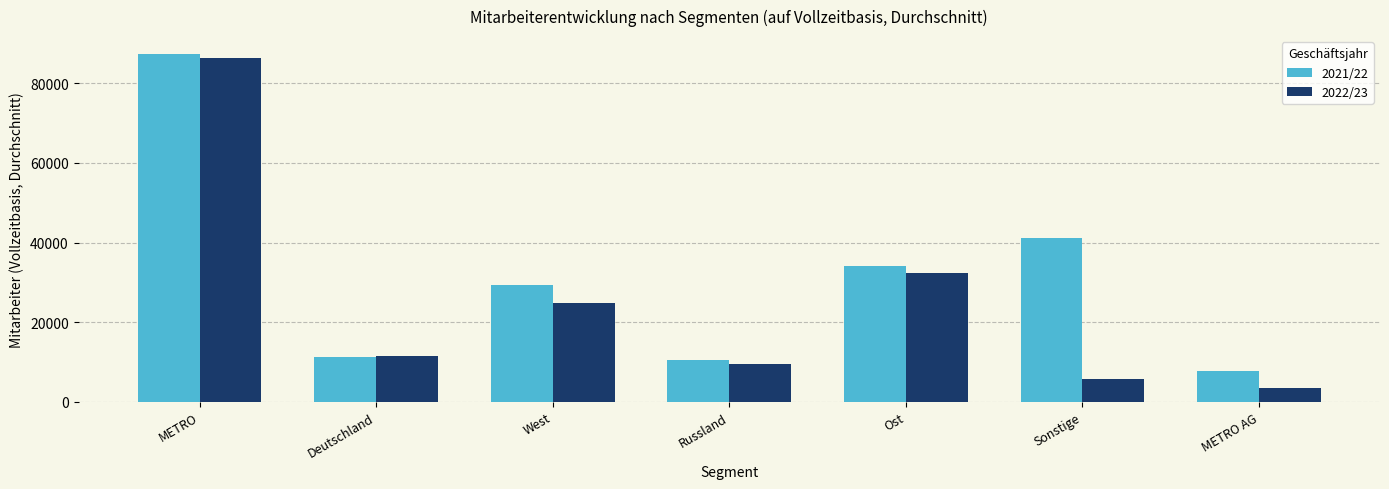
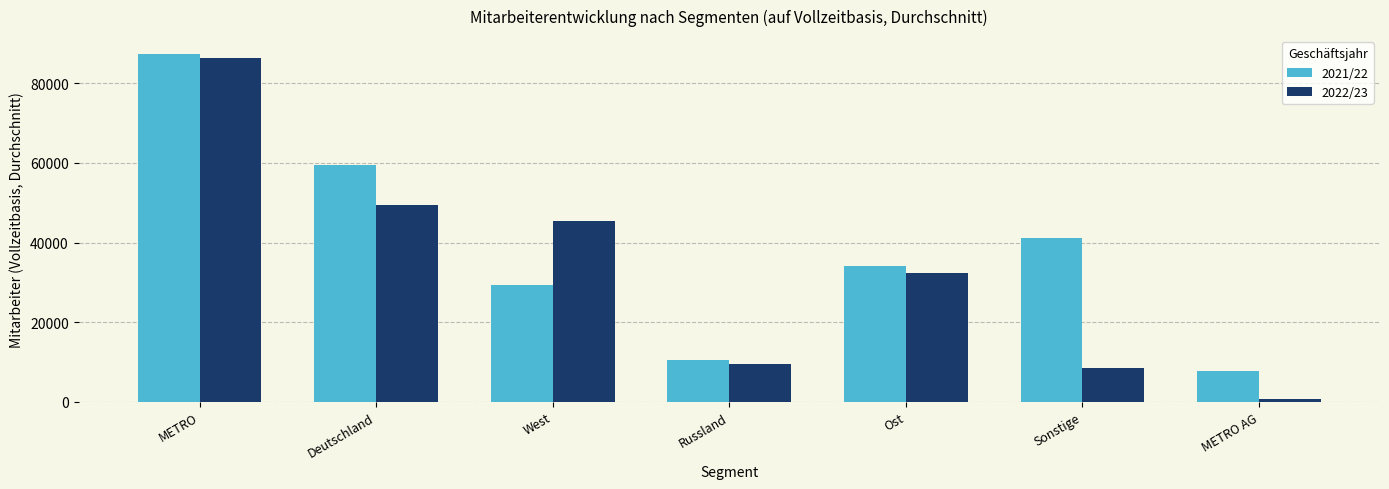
  {
    "2021/22": {
      "METRO": 88000,
-     "Deutschland": 11000,
+     "Deutschland": 60000,
      "West": 29000,
      "Russland": 10000,
      "Ost": 34000,
      "Sonstige": 41000,
      "METRO AG": 8000
    },
    "2022/23": {
      "METRO": 87000,
-     "Deutschland": 11000,
-     "West": 25000,
+     "Deutschland": 49000,
+     "West": 45000,
      "Russland": 9000,
      "Ost": 32000,
-     "Sonstige": 6000,
-     "METRO AG": 3000
+     "Sonstige": 8000,
+     "METRO AG": 1000
    }
  }
